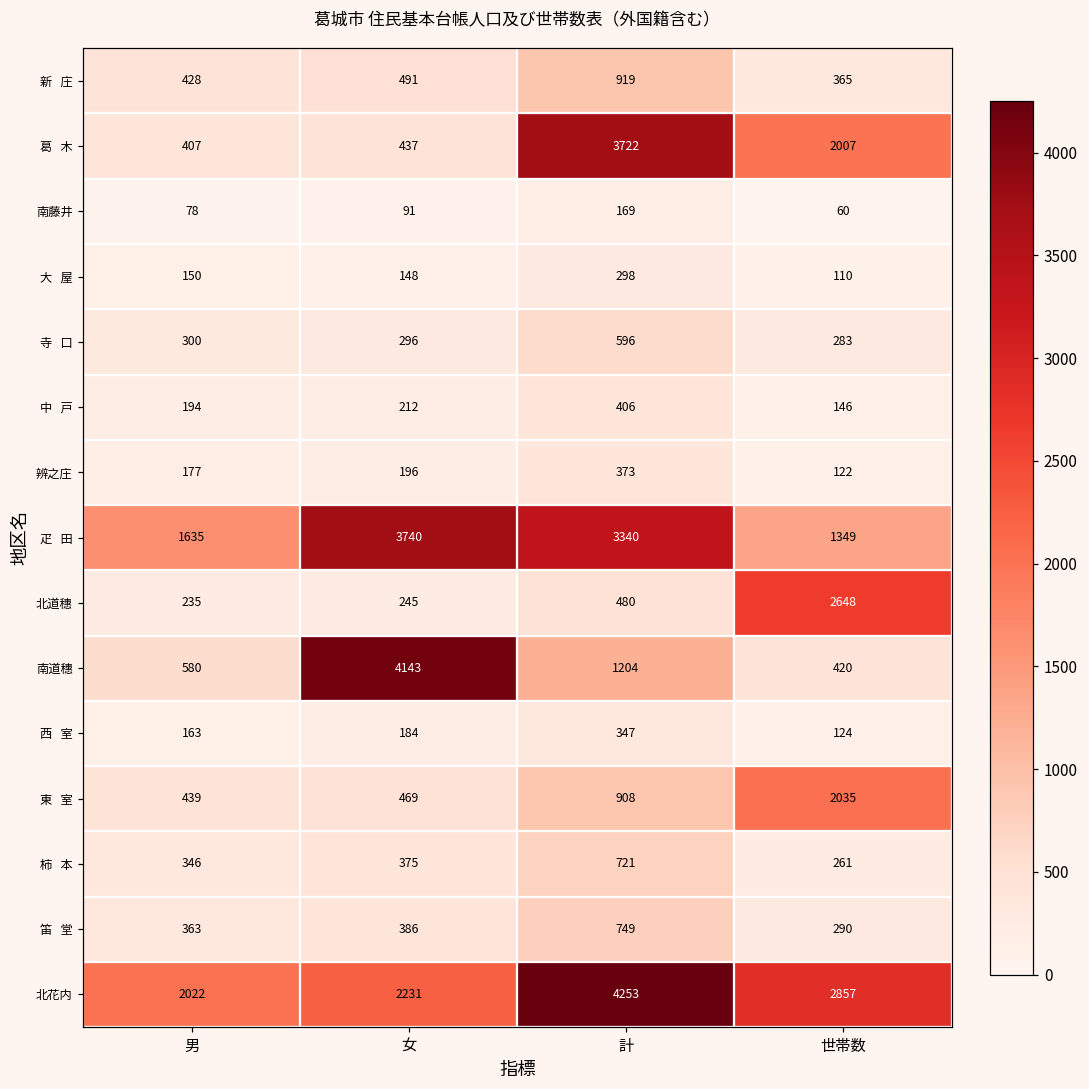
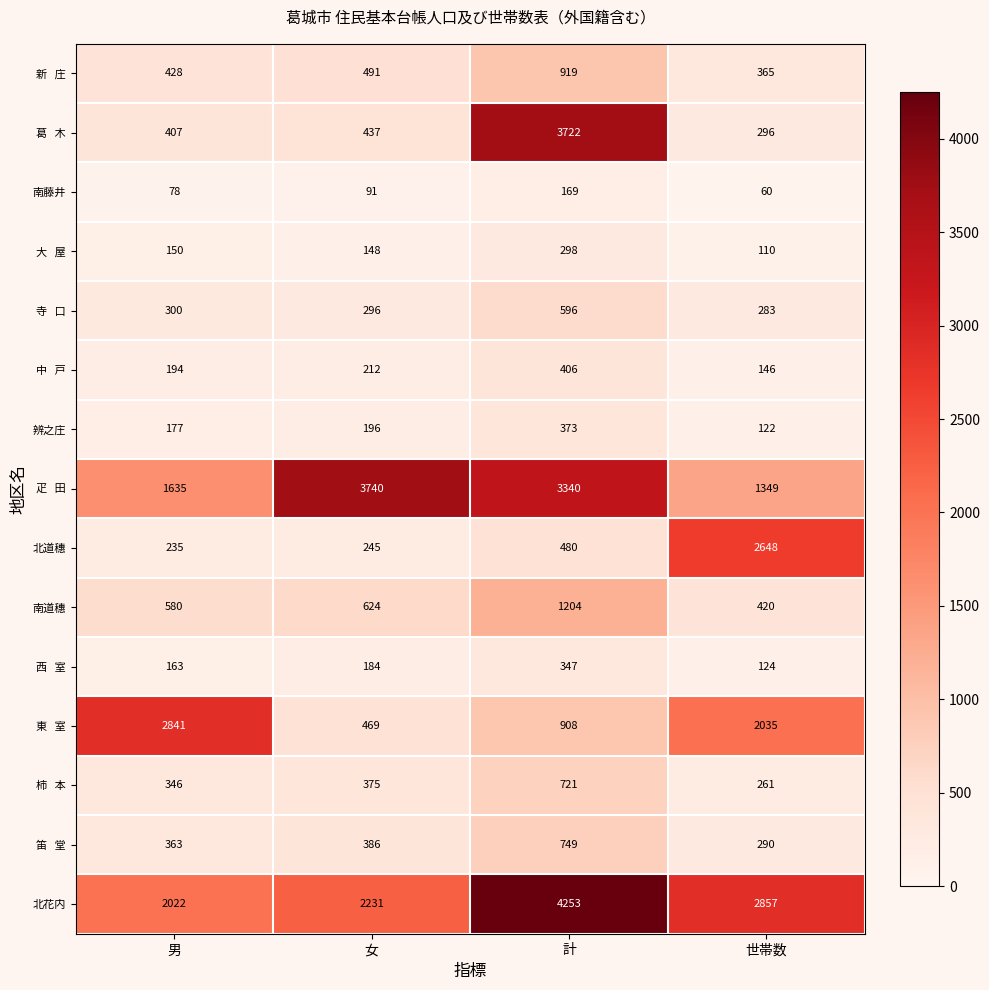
  {
    "新 庄": {
      "男": 428,
      "女": 491,
      "計": 919,
      "世帯数": 365
    },
    "葛 木": {
      "男": 407,
      "女": 437,
      "計": 3722,
-     "世帯数": 2007
+     "世帯数": 296
    },
    "南藤井": {
      "男": 78,
      "女": 91,
      "計": 169,
      "世帯数": 60
    },
    "大 屋": {
      "男": 150,
      "女": 148,
      "計": 298,
      "世帯数": 110
    },
    "寺 口": {
      "男": 300,
      "女": 296,
      "計": 596,
      "世帯数": 283
    },
    "中 戸": {
      "男": 194,
      "女": 212,
      "計": 406,
      "世帯数": 146
    },
    "辨之庄": {
      "男": 177,
      "女": 196,
      "計": 373,
      "世帯数": 122
    },
    "疋 田": {
      "男": 1635,
      "女": 3740,
      "計": 3340,
      "世帯数": 1349
    },
    "北道穗": {
      "男": 235,
      "女": 245,
      "計": 480,
      "世帯数": 2648
    },
    "南道穗": {
      "男": 580,
-     "女": 4143,
+     "女": 624,
      "計": 1204,
      "世帯数": 420
    },
    "西 室": {
      "男": 163,
      "女": 184,
      "計": 347,
      "世帯数": 124
    },
    "東 室": {
-     "男": 439,
+     "男": 2841,
      "女": 469,
      "計": 908,
      "世帯数": 2035
    },
    "柿 本": {
      "男": 346,
      "女": 375,
      "計": 721,
      "世帯数": 261
    },
    "笛 堂": {
      "男": 363,
      "女": 386,
      "計": 749,
      "世帯数": 290
    },
    "北花内": {
      "男": 2022,
      "女": 2231,
      "計": 4253,
      "世帯数": 2857
    }
  }
